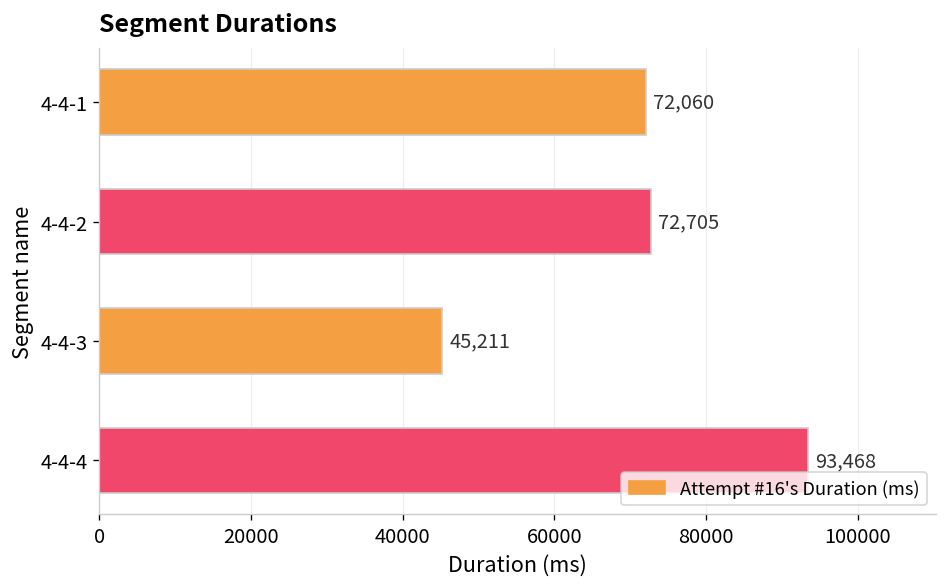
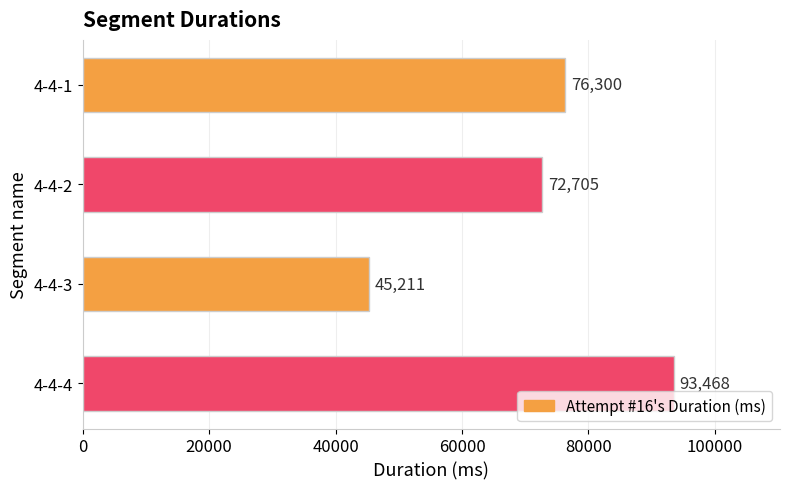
  {
-   "4-4-1": "72,060",
+   "4-4-1": "76,300",
    "4-4-2": "72,705",
    "4-4-3": "45,211"
  }
